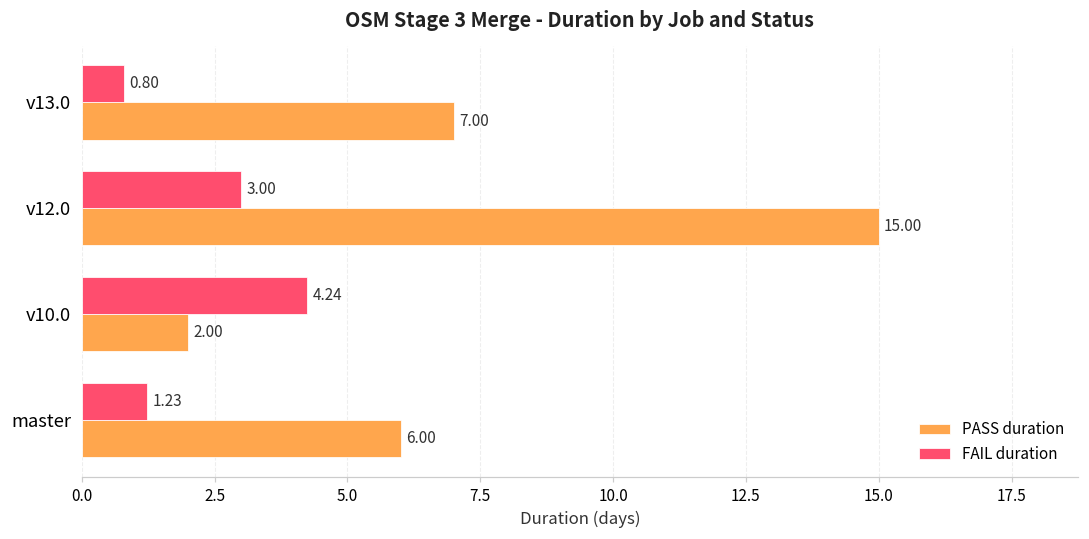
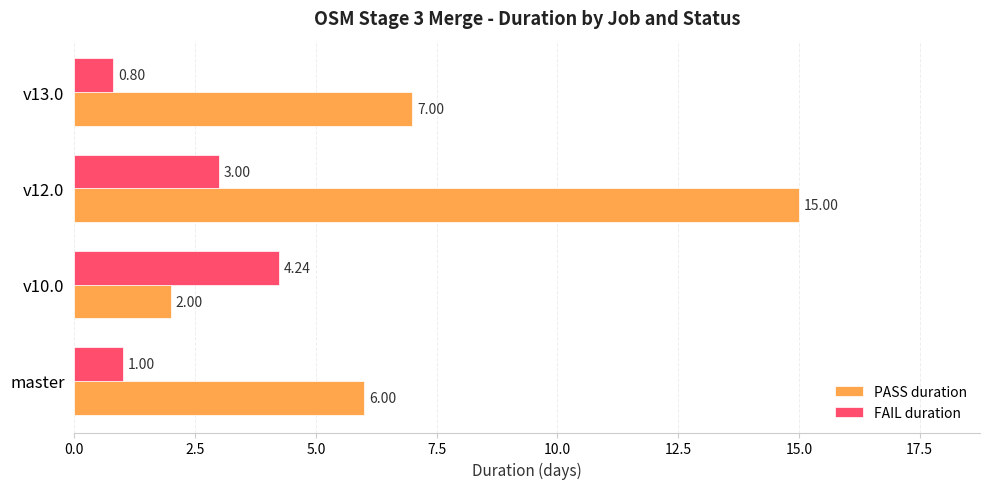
  {
    "PASS duration": {
      "v13.0": 7.00,
      "v12.0": 15.00,
      "v10.0": 2.00,
      "master": 6.00
    },
    "FAIL duration": {
      "v13.0": 0.80,
      "v12.0": 3.00,
      "v10.0": 4.24,
-     "master": 1.23
+     "master": 1.00
    }
  }
